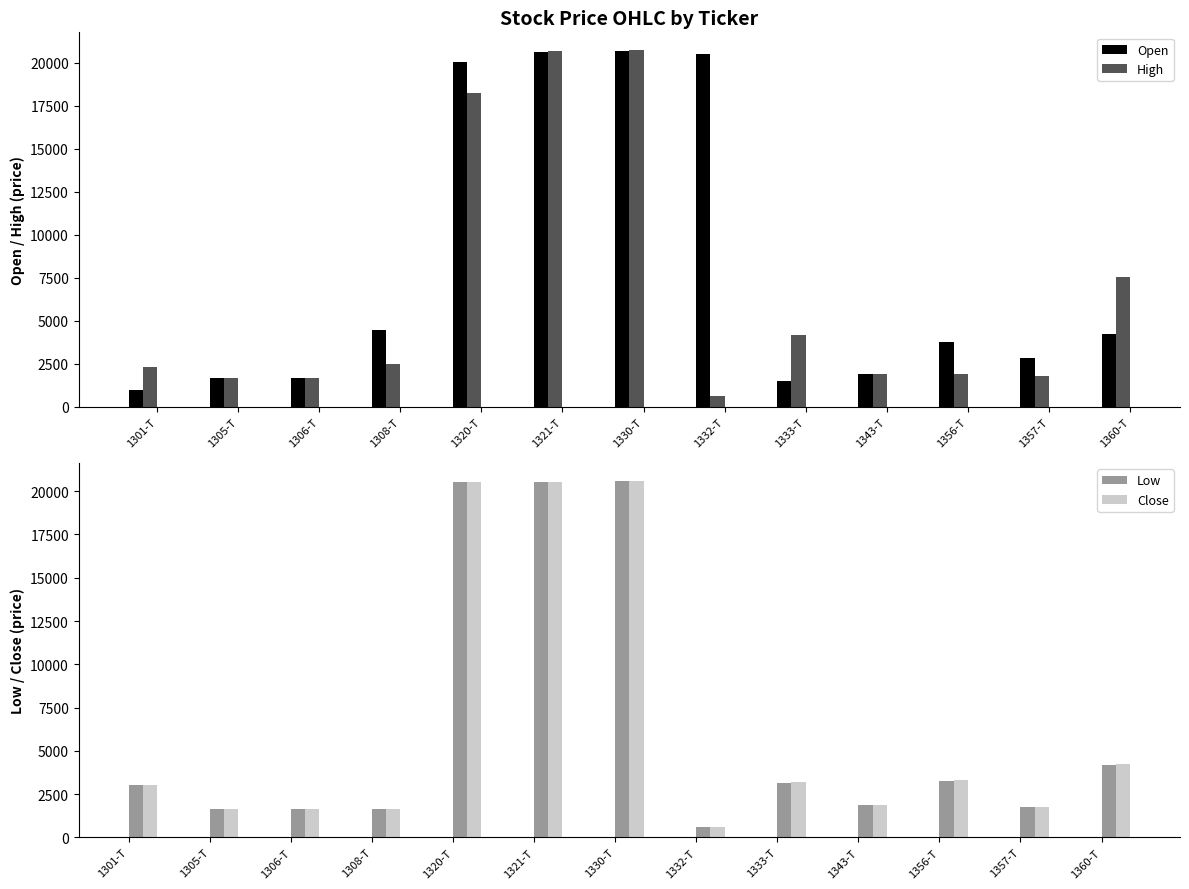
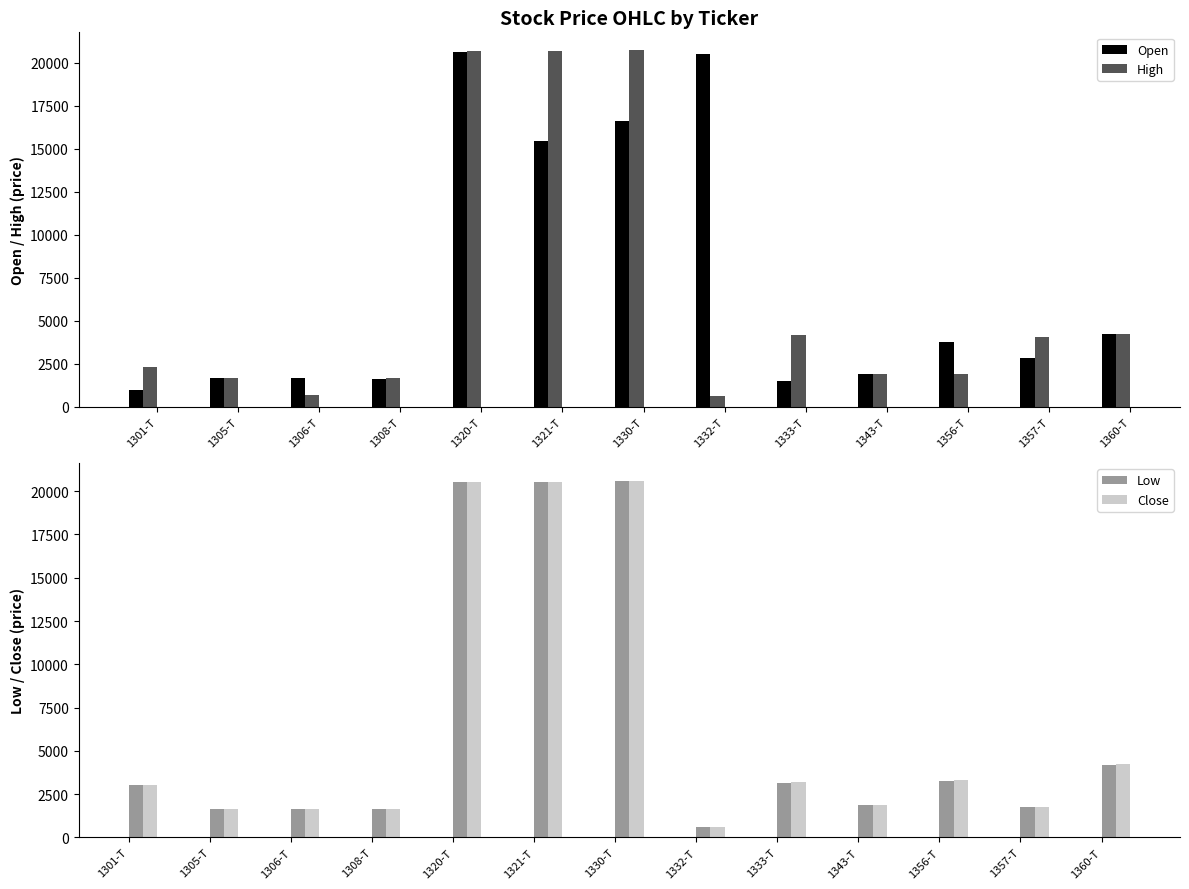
  {
    "Stock Price OHLC by Ticker": {
      "Open": {
        "1301-T": 1000,
        "1305-T": 1700,
        "1306-T": 1600,
-       "1308-T": 4400,
-       "1320-T": 20000,
-       "1321-T": 20600,
-       "1330-T": 20700,
+       "1308-T": 1600,
+       "1320-T": 20600,
+       "1321-T": 15400,
+       "1330-T": 16600,
        "1332-T": 20500,
        "1333-T": 1500,
        "1343-T": 1900,
        "1356-T": 3800,
        "1357-T": 2800,
        "1360-T": 4200
      },
      "High": {
        "1301-T": 2300,
        "1305-T": 1700,
-       "1306-T": 1600,
-       "1308-T": 2500,
-       "1320-T": 18200,
+       "1306-T": 700,
+       "1308-T": 1600,
+       "1320-T": 20700,
        "1321-T": 20700,
        "1330-T": 20700,
        "1332-T": 600,
        "1333-T": 4200,
        "1343-T": 1900,
        "1356-T": 1900,
-       "1357-T": 1800,
-       "1360-T": 7500
+       "1357-T": 4000,
+       "1360-T": 4200
      }
    }
  }
